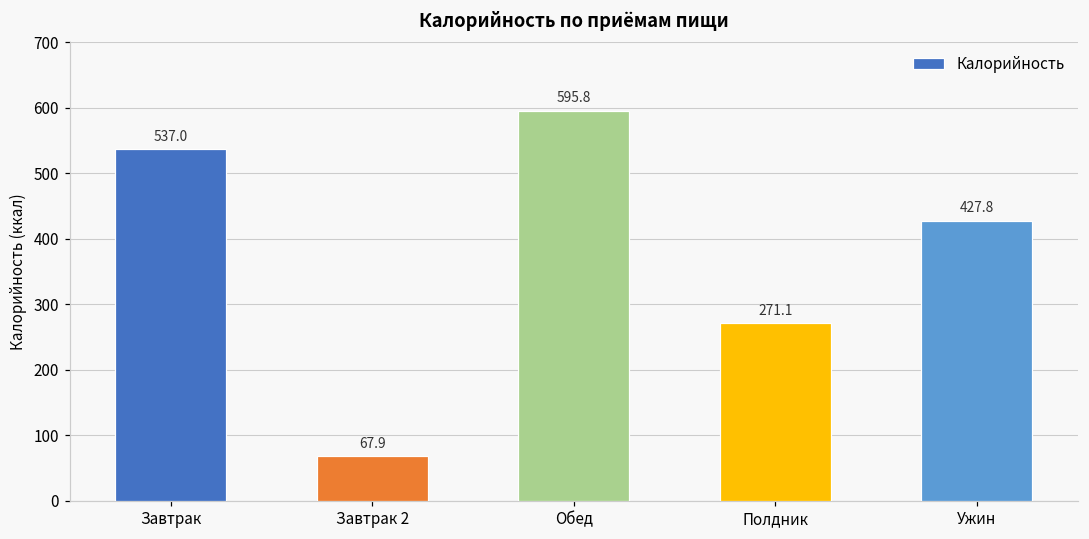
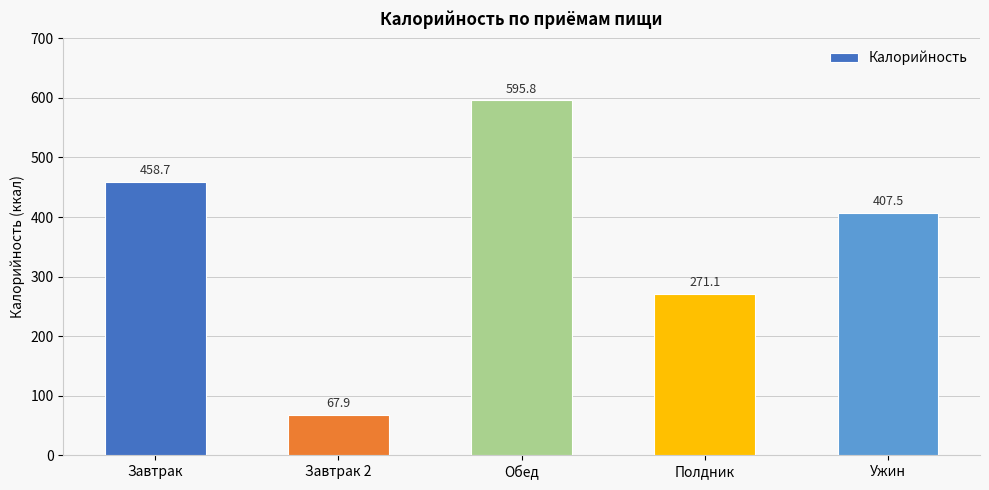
  {
-   "Завтрак": 537.0,
+   "Завтрак": 458.7,
    "Завтрак 2": 67.9,
    "Обед": 595.8,
    "Полдник": 271.1,
-   "Ужин": 427.8
+   "Ужин": 407.5
  }
